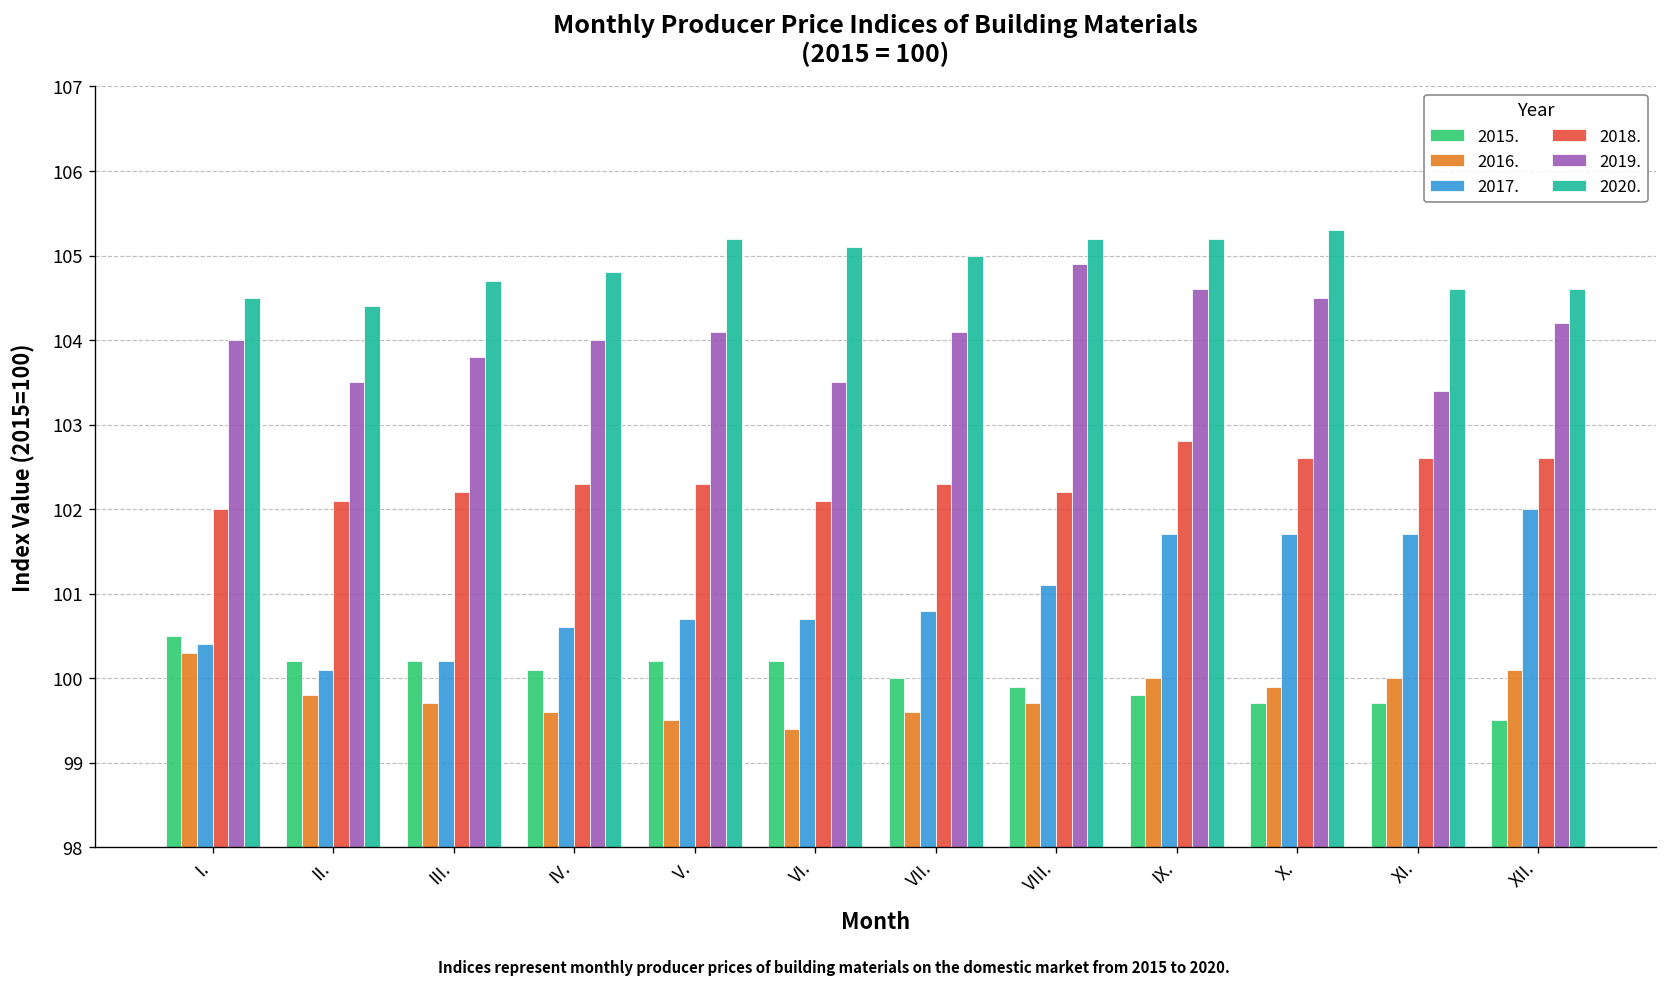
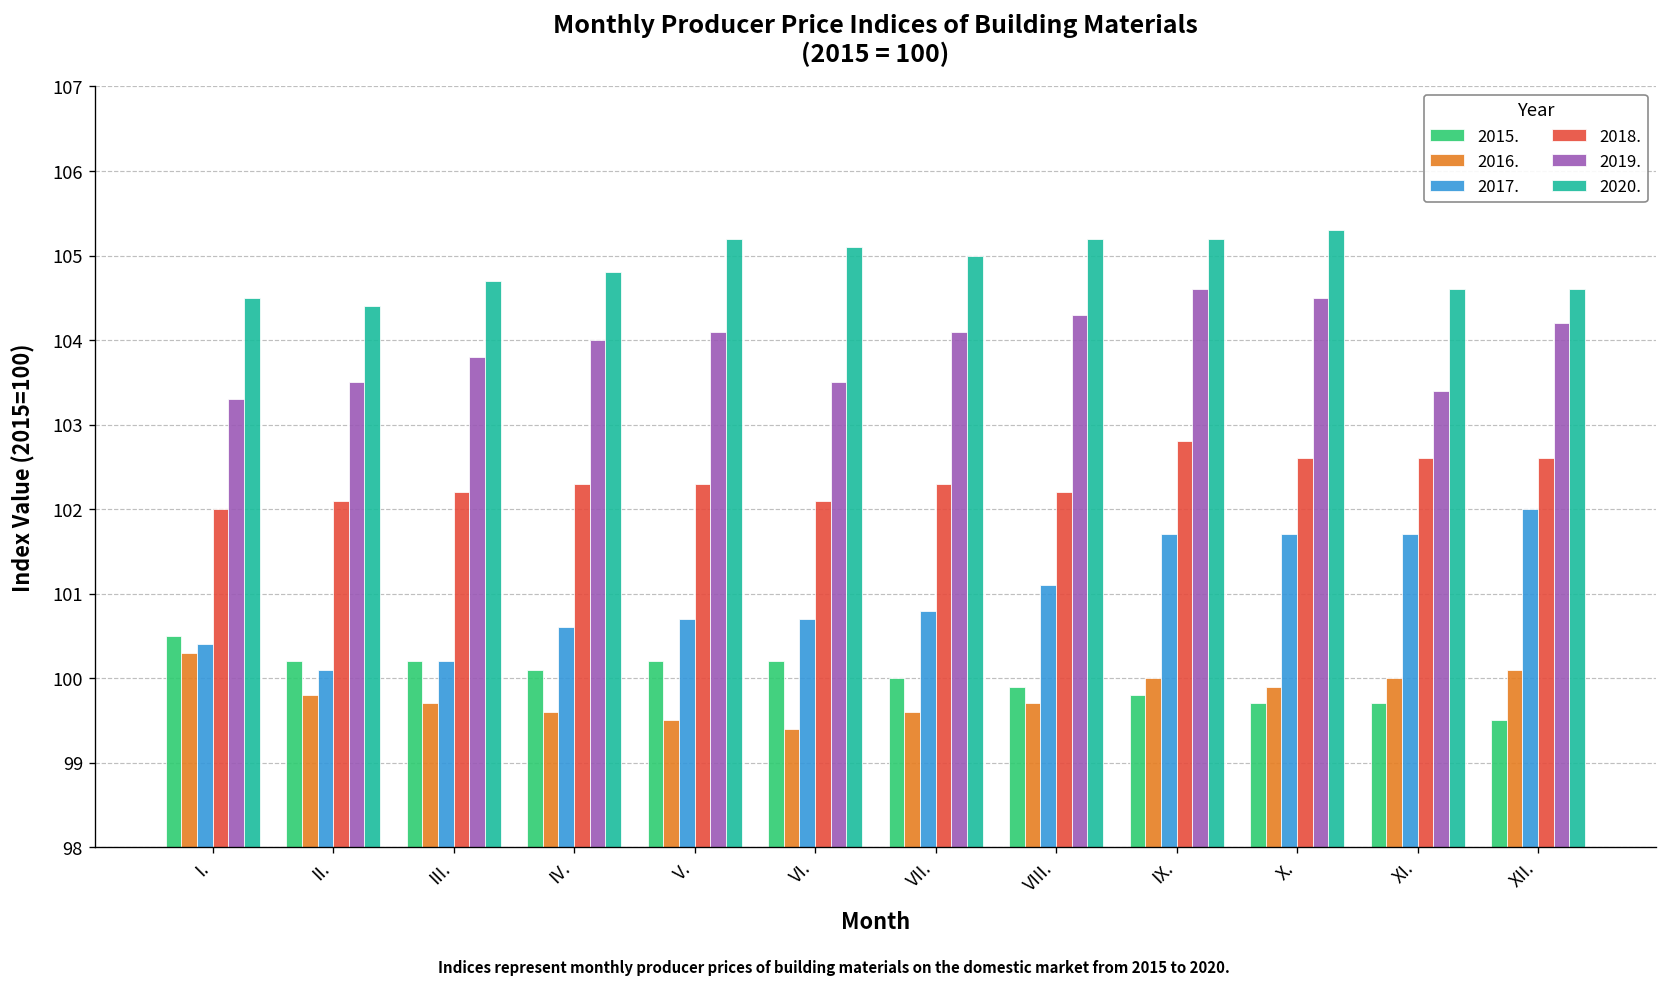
  {
    "2017.": {
      "I.": 100.4,
      "II.": 100.1,
      "III.": 100.2,
      "IV.": 100.6,
      "V.": 100.7,
      "VI.": 100.7,
      "VII.": 100.8,
      "VIII.": 101.1,
      "IX.": 101.7,
      "X.": 101.7,
      "XI.": 101.7,
      "XII.": 102.0
    },
    "2019.": {
-     "I.": 104.0,
+     "I.": 103.3,
      "II.": 103.5,
      "III.": 103.8,
      "IV.": 104.0,
      "V.": 104.1,
      "VI.": 103.5,
      "VII.": 104.1,
-     "VIII.": 104.9,
+     "VIII.": 104.3,
      "IX.": 104.6,
      "X.": 104.5,
      "XI.": 103.4,
      "XII.": 104.2
    }
  }
